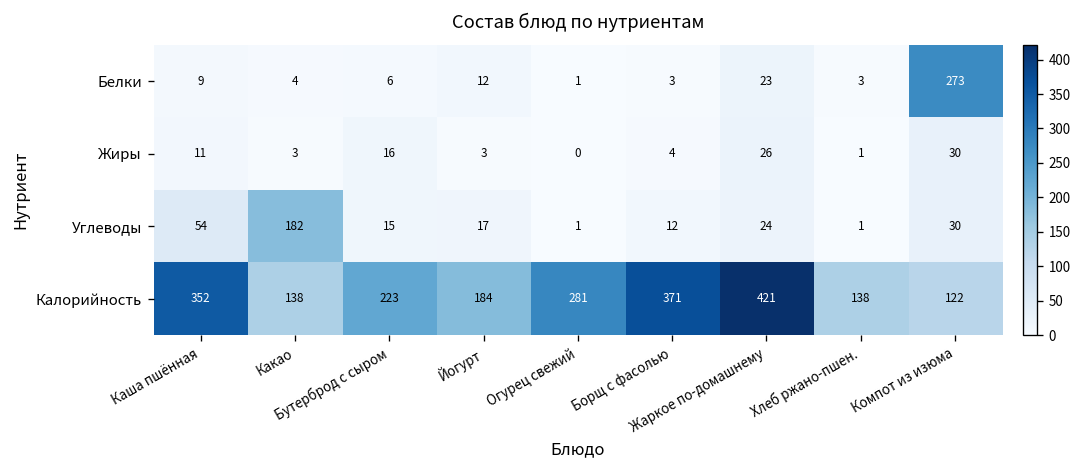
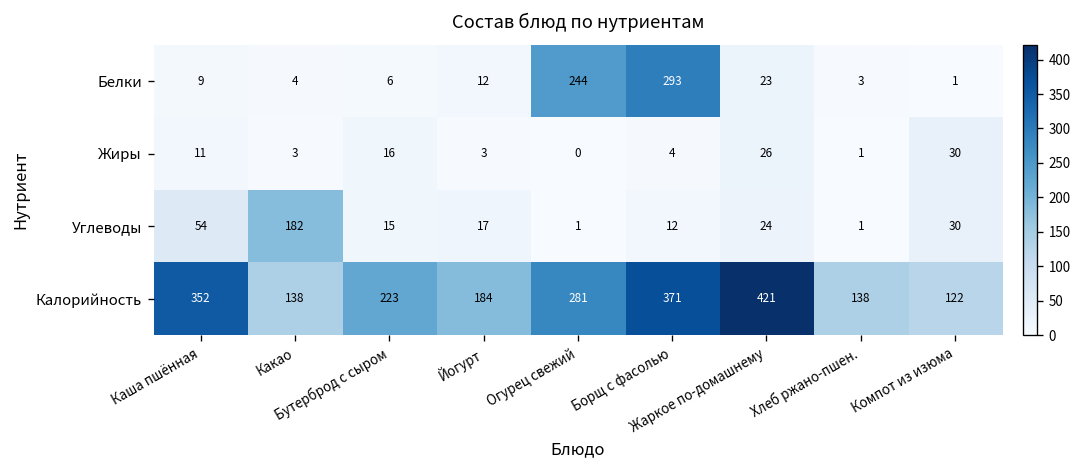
  {
    "Белки": {
      "Каша пшённая": 9,
      "Какао": 4,
      "Бутерброд с сыром": 6,
      "Йогурт": 12,
-     "Огурец свежий": 1,
-     "Борщ с фасолью": 3,
+     "Огурец свежий": 244,
+     "Борщ с фасолью": 293,
      "Жаркое по-домашнему": 23,
      "Хлеб ржано-пшен.": 3,
-     "Компот из изюма": 273
+     "Компот из изюма": 1
    },
    "Жиры": {
      "Каша пшённая": 11,
      "Какао": 3,
      "Бутерброд с сыром": 16,
      "Йогурт": 3,
      "Огурец свежий": 0,
      "Борщ с фасолью": 4,
      "Жаркое по-домашнему": 26,
      "Хлеб ржано-пшен.": 1,
      "Компот из изюма": 30
    },
    "Углеводы": {
      "Каша пшённая": 54,
      "Какао": 182,
      "Бутерброд с сыром": 15,
      "Йогурт": 17,
      "Огурец свежий": 1,
      "Борщ с фасолью": 12,
      "Жаркое по-домашнему": 24,
      "Хлеб ржано-пшен.": 1,
      "Компот из изюма": 30
    },
    "Калорийность": {
      "Каша пшённая": 352,
      "Какао": 138,
      "Бутерброд с сыром": 223,
      "Йогурт": 184,
      "Огурец свежий": 281,
      "Борщ с фасолью": 371,
      "Жаркое по-домашнему": 421,
      "Хлеб ржано-пшен.": 138,
      "Компот из изюма": 122
    }
  }
